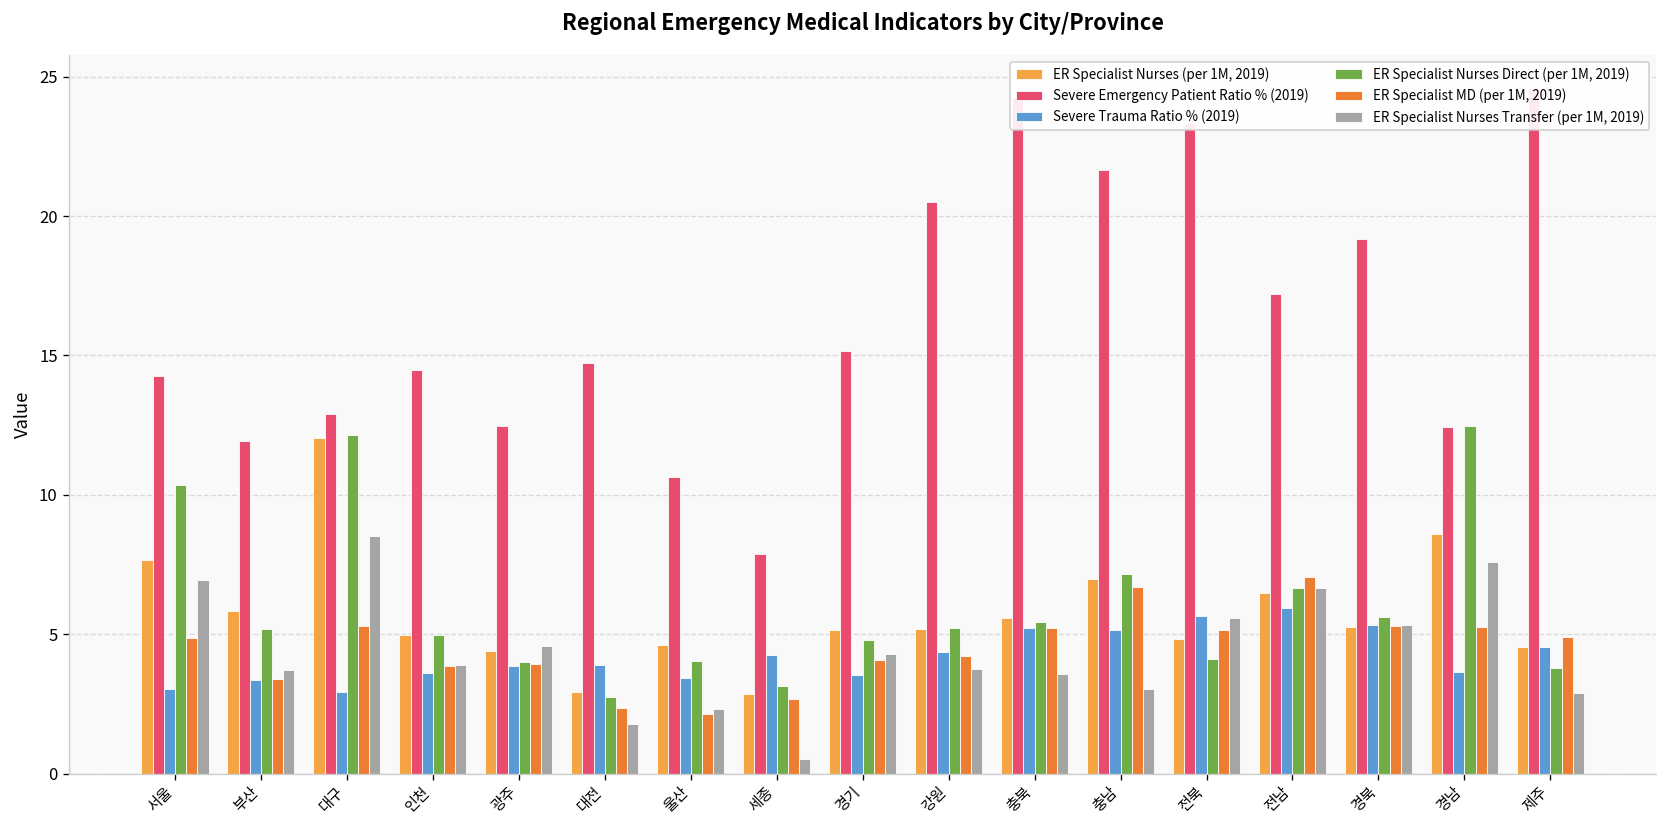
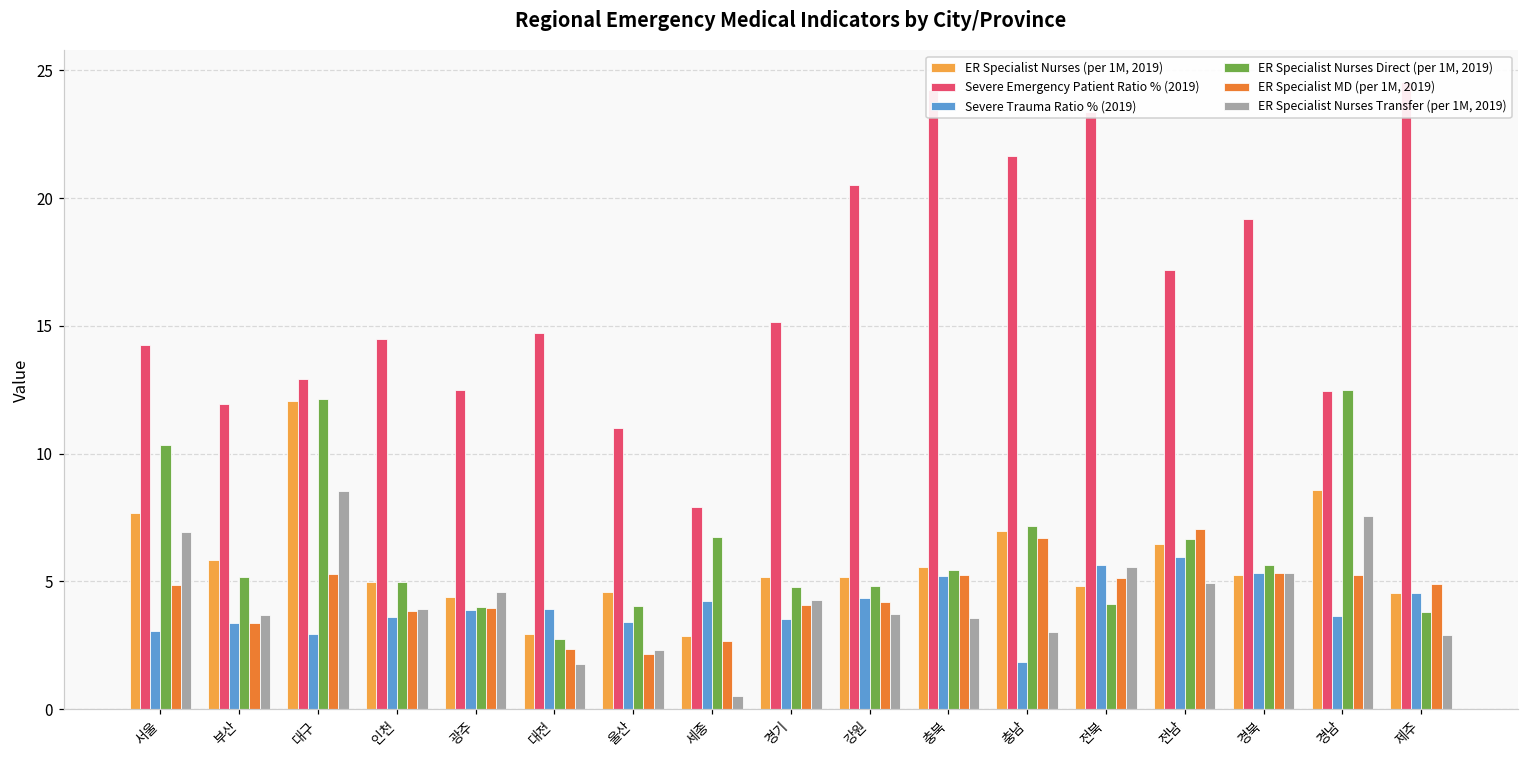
  {
    "Severe Emergency Patient Ratio % (2019)": {
      "서울": 14.3,
      "부산": 11.9,
      "대구": 12.9,
      "인천": 14.5,
      "광주": 12.5,
      "대전": 14.7,
-     "울산": 10.6,
+     "울산": 11.0,
      "세종": 7.9,
      "경기": 15.2,
      "강원": 20.5,
      "충남": 21.7,
      "전남": 17.2,
      "경북": 19.2,
      "경남": 12.5
    },
    "Severe Trauma Ratio % (2019)": {
      "서울": 3.1,
      "부산": 3.4,
      "대구": 2.9,
      "인천": 3.6,
      "광주": 3.9,
      "대전": 3.9,
      "울산": 3.4,
      "세종": 4.2,
      "경기": 3.5,
      "강원": 4.4,
      "충북": 5.2,
-     "충남": 5.1,
+     "충남": 1.9,
      "전북": 5.6,
      "전남": 6.0,
      "경북": 5.3,
      "경남": 3.6,
      "제주": 4.5
    },
    "ER Specialist Nurses Direct (per 1M, 2019)": {
      "서울": 10.3,
      "부산": 5.2,
      "대구": 12.1,
      "인천": 5.0,
      "광주": 4.0,
      "대전": 2.8,
      "울산": 4.1,
-     "세종": 3.1,
+     "세종": 6.7,
      "경기": 4.8,
-     "강원": 5.2,
+     "강원": 4.8,
      "충북": 5.5,
      "충남": 7.2,
      "전북": 4.1,
      "전남": 6.7,
      "경북": 5.6,
      "경남": 12.5,
      "제주": 3.8
    },
    "ER Specialist Nurses Transfer (per 1M, 2019)": {
      "서울": 6.9,
      "부산": 3.7,
      "대구": 8.5,
      "인천": 3.9,
      "광주": 4.6,
      "대전": 1.8,
      "울산": 2.3,
      "세종": 0.5,
      "경기": 4.3,
      "강원": 3.7,
      "충북": 3.6,
      "충남": 3.0,
      "전북": 5.6,
-     "전남": 6.6,
+     "전남": 4.9,
      "경북": 5.3,
      "경남": 7.6,
      "제주": 2.9
    }
  }
